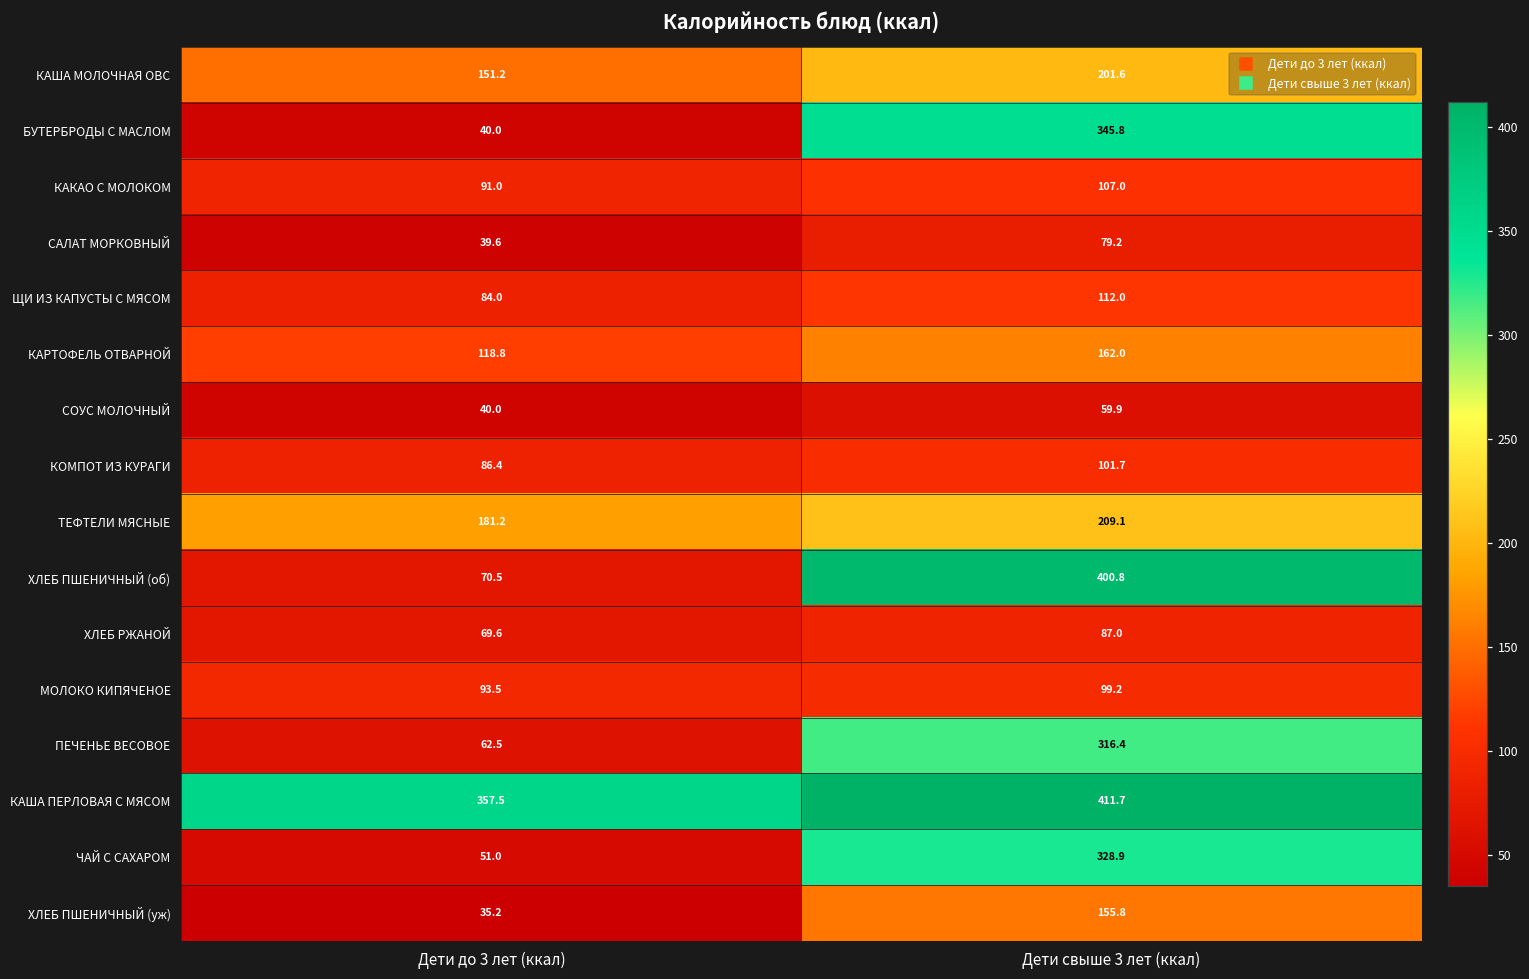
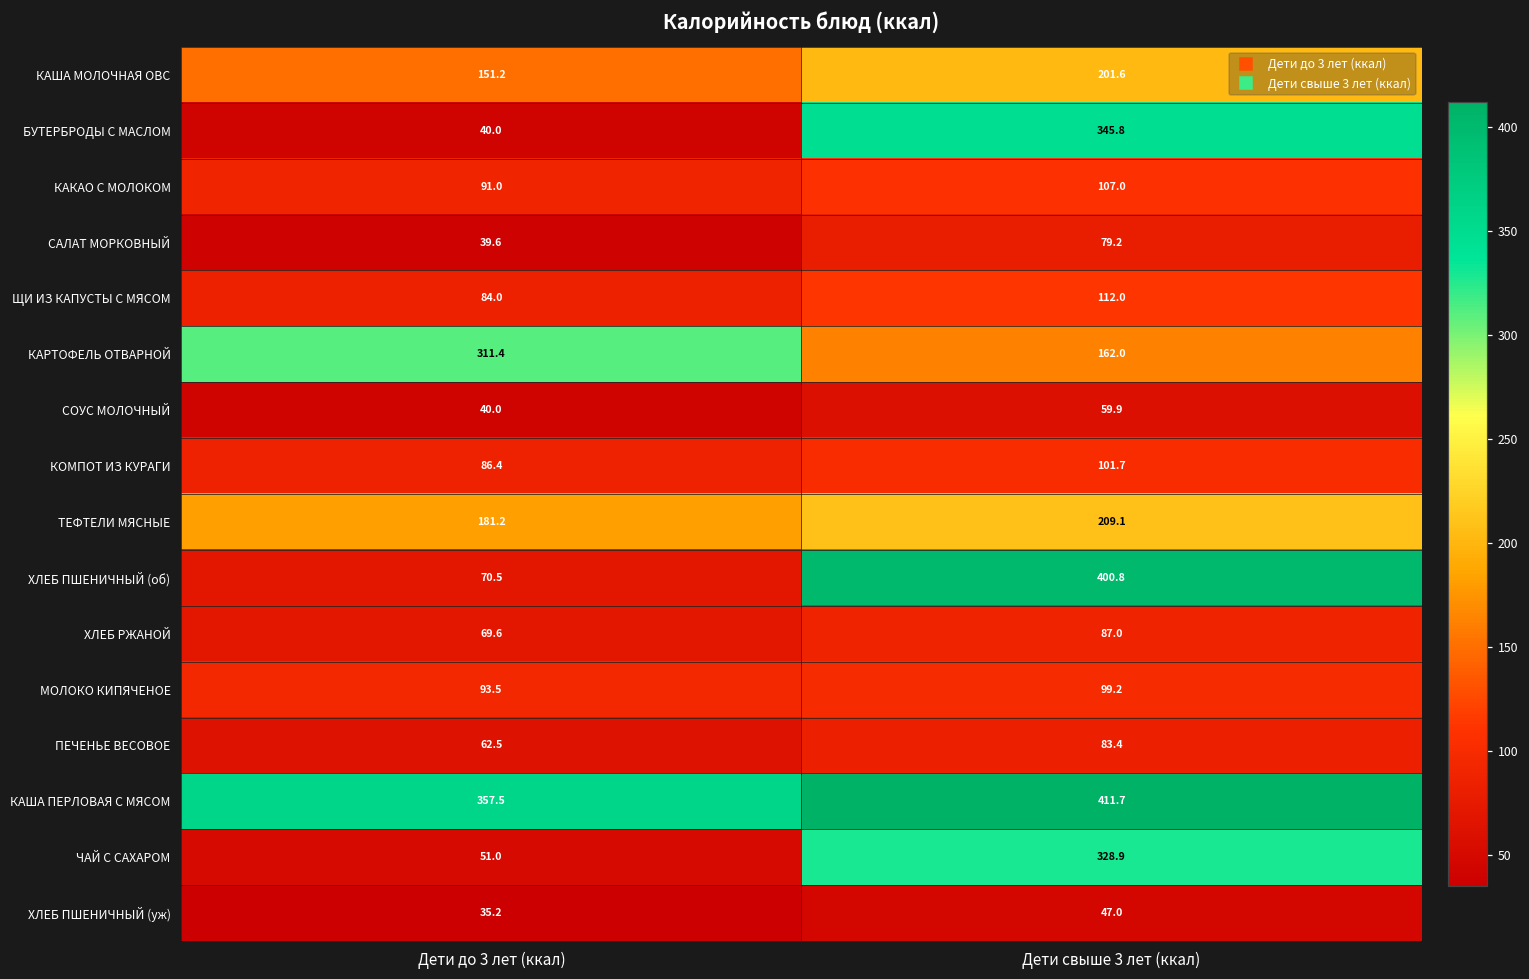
  {
    "КАША МОЛОЧНАЯ ОВС": {
      "Дети до 3 лет (ккал)": 151.2,
      "Дети свыше 3 лет (ккал)": 201.6
    },
    "БУТЕРБРОДЫ С МАСЛОМ": {
      "Дети до 3 лет (ккал)": 40.0,
      "Дети свыше 3 лет (ккал)": 345.8
    },
    "КАКАО С МОЛОКОМ": {
      "Дети до 3 лет (ккал)": 91.0,
      "Дети свыше 3 лет (ккал)": 107.0
    },
    "САЛАТ МОРКОВНЫЙ": {
      "Дети до 3 лет (ккал)": 39.6,
      "Дети свыше 3 лет (ккал)": 79.2
    },
    "ЩИ ИЗ КАПУСТЫ С МЯСОМ": {
      "Дети до 3 лет (ккал)": 84.0,
      "Дети свыше 3 лет (ккал)": 112.0
    },
    "КАРТОФЕЛЬ ОТВАРНОЙ": {
-     "Дети до 3 лет (ккал)": 118.8,
+     "Дети до 3 лет (ккал)": 311.4,
      "Дети свыше 3 лет (ккал)": 162.0
    },
    "СОУС МОЛОЧНЫЙ": {
      "Дети до 3 лет (ккал)": 40.0,
      "Дети свыше 3 лет (ккал)": 59.9
    },
    "КОМПОТ ИЗ КУРАГИ": {
      "Дети до 3 лет (ккал)": 86.4,
      "Дети свыше 3 лет (ккал)": 101.7
    },
    "ТЕФТЕЛИ МЯСНЫЕ": {
      "Дети до 3 лет (ккал)": 181.2,
      "Дети свыше 3 лет (ккал)": 209.1
    },
    "ХЛЕБ ПШЕНИЧНЫЙ (об)": {
      "Дети до 3 лет (ккал)": 70.5,
      "Дети свыше 3 лет (ккал)": 400.8
    },
    "ХЛЕБ РЖАНОЙ": {
      "Дети до 3 лет (ккал)": 69.6,
      "Дети свыше 3 лет (ккал)": 87.0
    },
    "МОЛОКО КИПЯЧЕНОЕ": {
      "Дети до 3 лет (ккал)": 93.5,
      "Дети свыше 3 лет (ккал)": 99.2
    },
    "ПЕЧЕНЬЕ ВЕСОВОЕ": {
      "Дети до 3 лет (ккал)": 62.5,
-     "Дети свыше 3 лет (ккал)": 316.4
+     "Дети свыше 3 лет (ккал)": 83.4
    },
    "КАША ПЕРЛОВАЯ С МЯСОМ": {
      "Дети до 3 лет (ккал)": 357.5,
      "Дети свыше 3 лет (ккал)": 411.7
    },
    "ЧАЙ С САХАРОМ": {
      "Дети до 3 лет (ккал)": 51.0,
      "Дети свыше 3 лет (ккал)": 328.9
    },
    "ХЛЕБ ПШЕНИЧНЫЙ (уж)": {
      "Дети до 3 лет (ккал)": 35.2,
-     "Дети свыше 3 лет (ккал)": 155.8
+     "Дети свыше 3 лет (ккал)": 47.0
    }
  }
